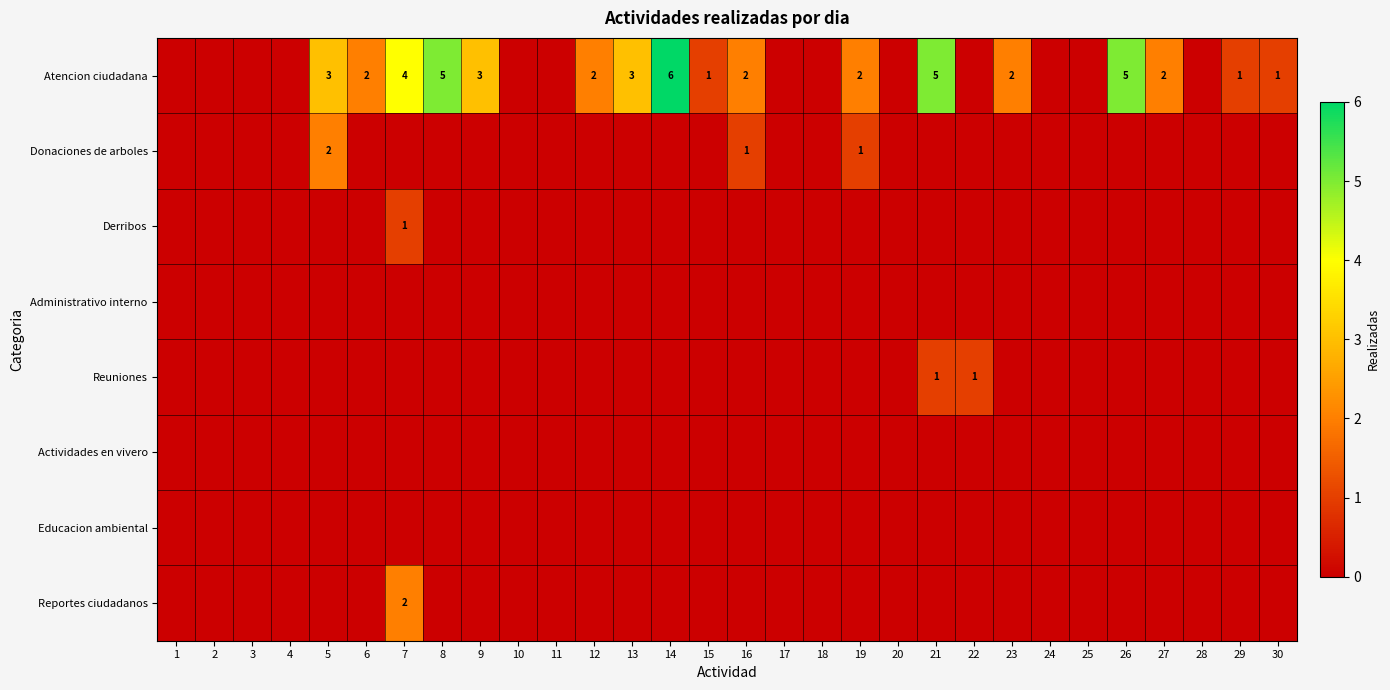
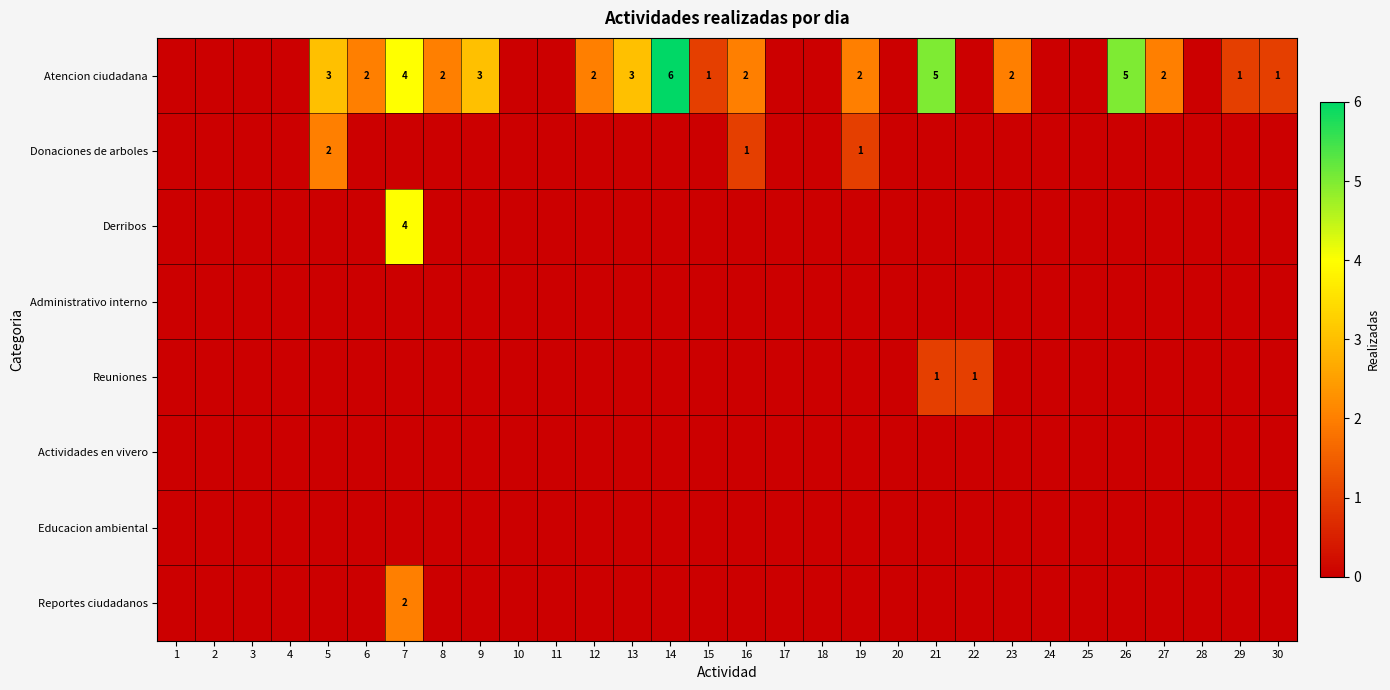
  {
    "Atencion ciudadana": {
      "5": 3,
      "6": 2,
      "7": 4,
-     "8": 5,
+     "8": 2,
      "9": 3,
      "12": 2,
      "13": 3,
      "14": 6,
      "15": 1,
      "16": 2,
      "19": 2,
      "21": 5,
      "23": 2,
      "26": 5,
      "27": 2,
      "29": 1,
      "30": 1
    },
    "Donaciones de arboles": {
      "5": 2,
      "16": 1,
      "19": 1
    },
    "Derribos": {
-     "7": 1
+     "7": 4
    },
    "Reuniones": {
      "21": 1,
      "22": 1
    },
    "Reportes ciudadanos": {
      "7": 2
    }
  }
